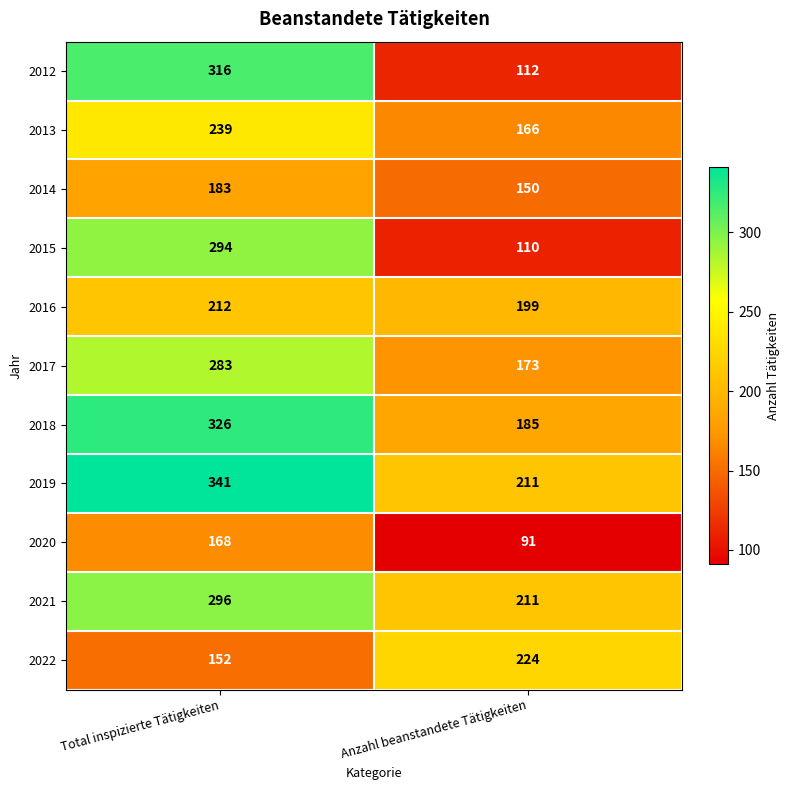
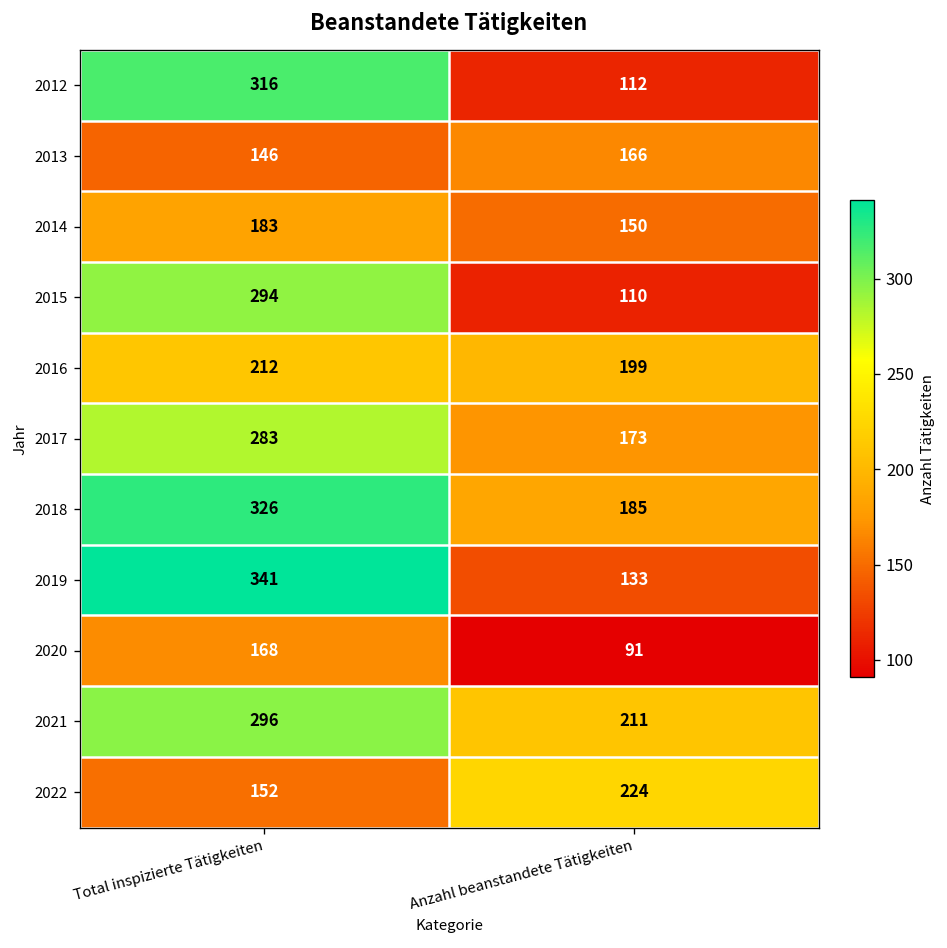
  {
    "2012": {
      "Total inspizierte Tätigkeiten": 316,
      "Anzahl beanstandete Tätigkeiten": 112
    },
    "2013": {
-     "Total inspizierte Tätigkeiten": 239,
+     "Total inspizierte Tätigkeiten": 146,
      "Anzahl beanstandete Tätigkeiten": 166
    },
    "2014": {
      "Total inspizierte Tätigkeiten": 183,
      "Anzahl beanstandete Tätigkeiten": 150
    },
    "2015": {
      "Total inspizierte Tätigkeiten": 294,
      "Anzahl beanstandete Tätigkeiten": 110
    },
    "2016": {
      "Total inspizierte Tätigkeiten": 212,
      "Anzahl beanstandete Tätigkeiten": 199
    },
    "2017": {
      "Total inspizierte Tätigkeiten": 283,
      "Anzahl beanstandete Tätigkeiten": 173
    },
    "2018": {
      "Total inspizierte Tätigkeiten": 326,
      "Anzahl beanstandete Tätigkeiten": 185
    },
    "2019": {
      "Total inspizierte Tätigkeiten": 341,
-     "Anzahl beanstandete Tätigkeiten": 211
+     "Anzahl beanstandete Tätigkeiten": 133
    },
    "2020": {
      "Total inspizierte Tätigkeiten": 168,
      "Anzahl beanstandete Tätigkeiten": 91
    },
    "2021": {
      "Total inspizierte Tätigkeiten": 296,
      "Anzahl beanstandete Tätigkeiten": 211
    },
    "2022": {
      "Total inspizierte Tätigkeiten": 152,
      "Anzahl beanstandete Tätigkeiten": 224
    }
  }
